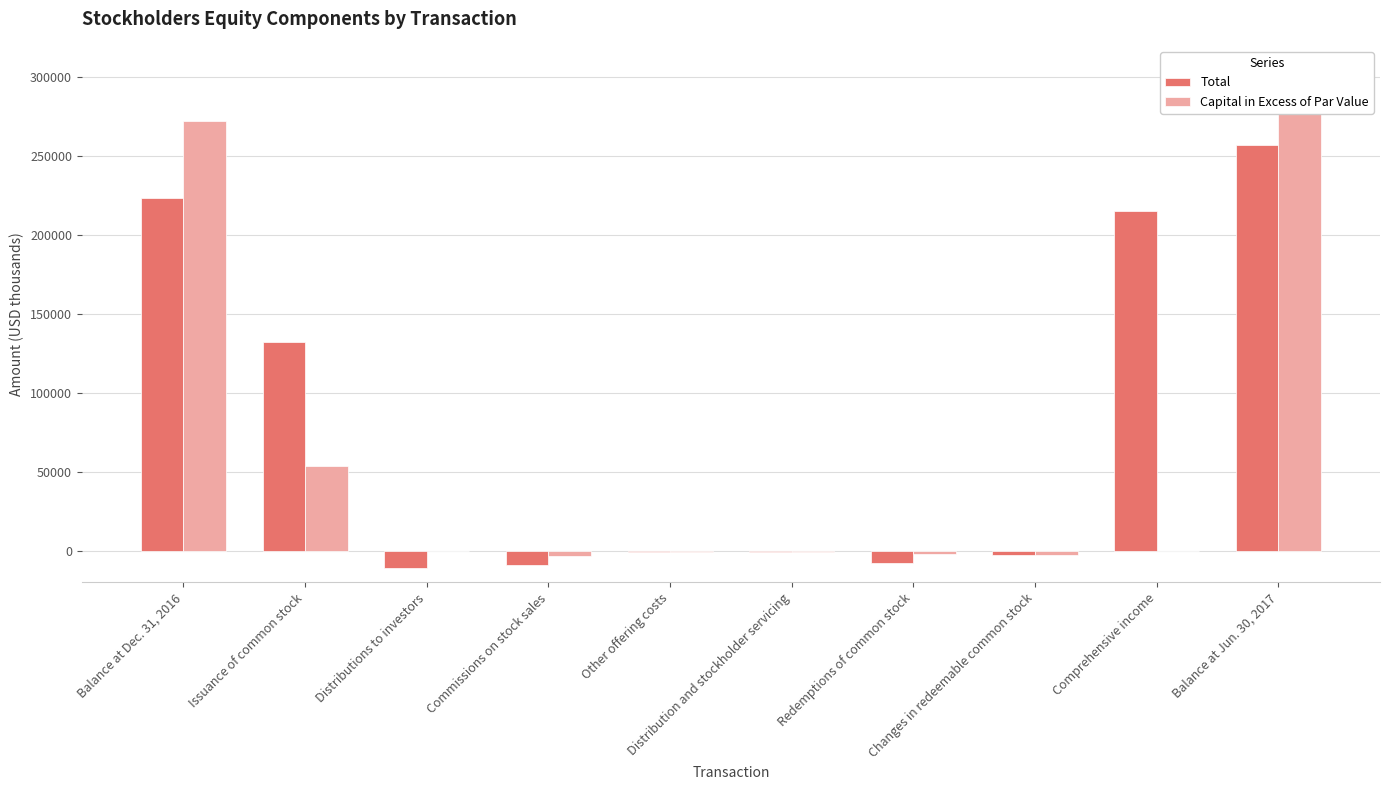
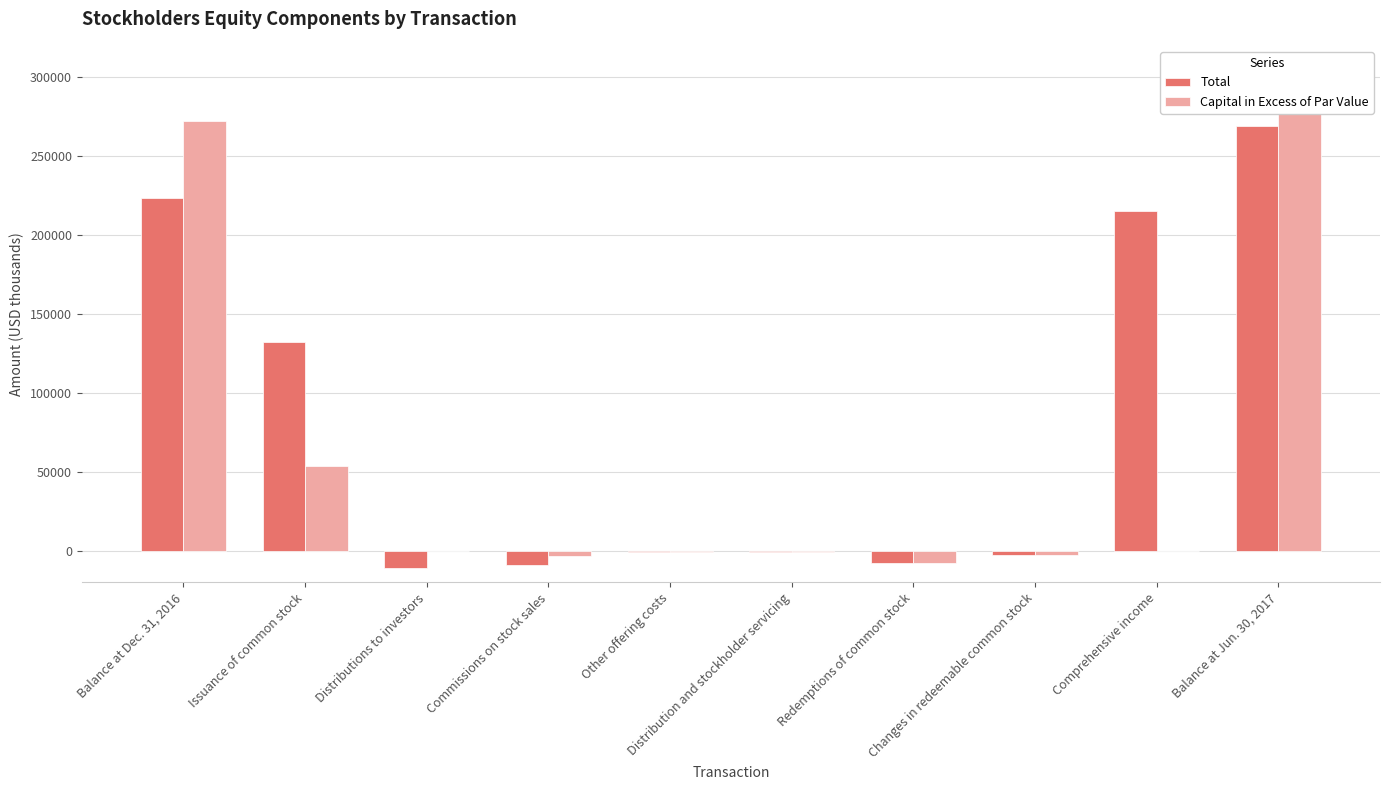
  {
    "Total": {
      "Balance at Dec. 31, 2016": 223000,
      "Issuance of common stock": 132000,
      "Distributions to investors": -11000,
      "Commissions on stock sales": -9000,
      "Redemptions of common stock": -8000,
      "Changes in redeemable common stock": -3000,
      "Comprehensive income": 215000,
-     "Balance at Jun. 30, 2017": 257000
+     "Balance at Jun. 30, 2017": 269000
    },
    "Capital in Excess of Par Value": {
      "Balance at Dec. 31, 2016": 273000,
      "Issuance of common stock": 54000,
      "Distributions to investors": 0,
      "Commissions on stock sales": -4000,
-     "Redemptions of common stock": -2000,
+     "Redemptions of common stock": -8000,
      "Changes in redeemable common stock": -3000,
      "Comprehensive income": 0
    }
  }
